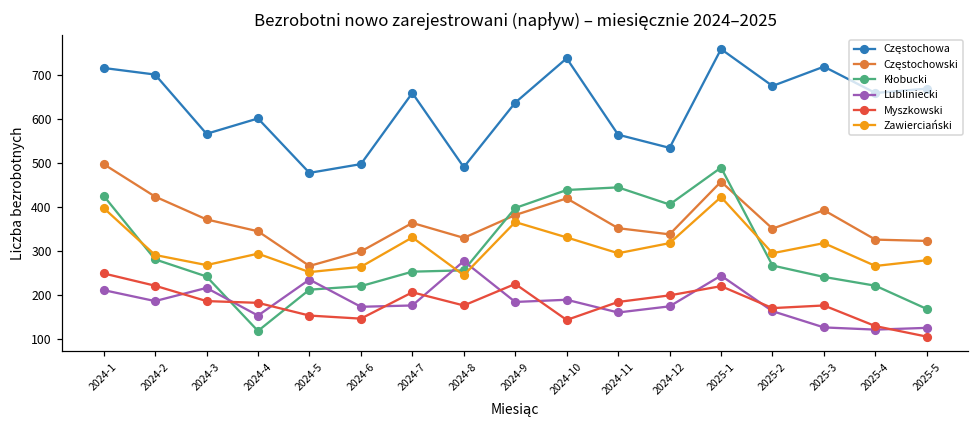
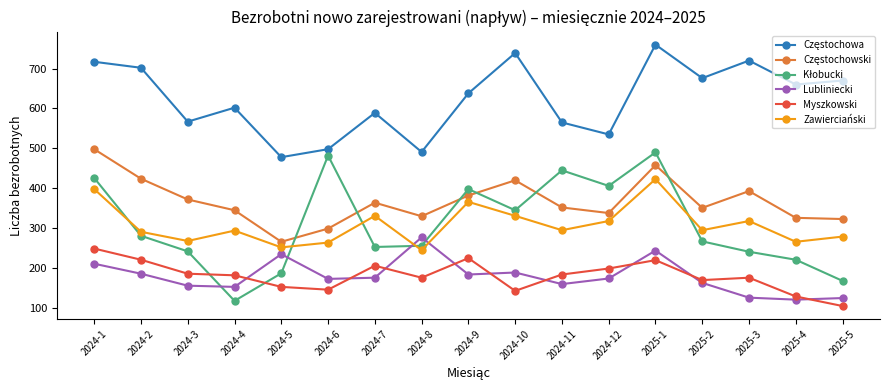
  {
    "Częstochowa": {
      "2024-1": 720,
      "2024-2": 700,
      "2024-3": 570,
      "2024-4": 600,
      "2024-5": 480,
      "2024-6": 500,
-     "2024-7": 660,
+     "2024-7": 590,
      "2024-8": 490,
      "2024-9": 640,
      "2024-10": 740,
      "2024-11": 570,
      "2024-12": 540,
      "2025-1": 760,
      "2025-2": 680,
      "2025-3": 720
    },
    "Kłobucki": {
      "2024-1": 430,
      "2024-2": 280,
      "2024-3": 240,
      "2024-4": 120,
-     "2024-5": 210,
-     "2024-6": 220,
+     "2024-5": 190,
+     "2024-6": 480,
      "2024-7": 250,
      "2024-8": 260,
      "2024-9": 400,
-     "2024-10": 440,
+     "2024-10": 350,
      "2024-11": 450,
      "2024-12": 410,
      "2025-1": 490,
      "2025-2": 270,
      "2025-3": 240,
      "2025-4": 220,
      "2025-5": 170
    },
    "Lubliniecki": {
      "2024-1": 210,
      "2024-2": 190,
-     "2024-3": 220,
+     "2024-3": 160,
      "2024-4": 150,
      "2024-5": 240,
      "2024-6": 170,
      "2024-7": 180,
      "2024-8": 280,
      "2024-9": 180,
      "2024-10": 190,
      "2024-11": 160,
      "2024-12": 170,
      "2025-1": 240,
      "2025-2": 160,
      "2025-3": 130,
      "2025-4": 120,
      "2025-5": 130
    }
  }
